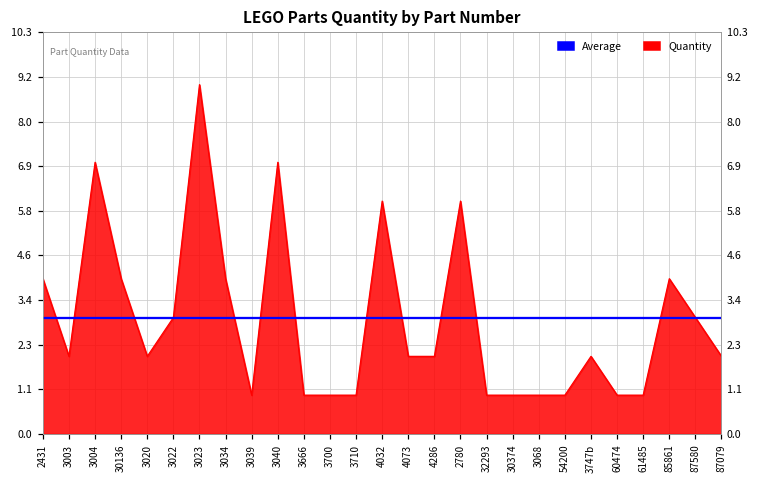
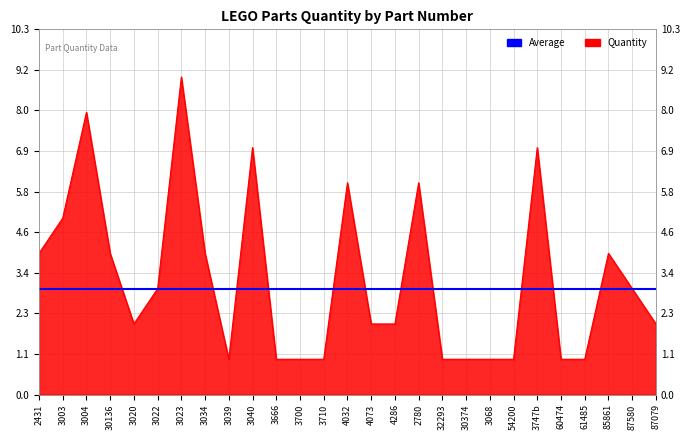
  {
    "Quantity": {
      "2431": 4,
-     "3003": 2,
-     "3004": 7,
+     "3003": 5,
+     "3004": 8,
      "30136": 4,
      "3020": 2,
      "3023": 9,
      "3034": 4,
      "3039": 1,
      "3040": 7,
      "3666": 1,
      "3700": 1,
      "3710": 1,
      "4032": 6,
      "4073": 2,
      "4286": 2,
      "2780": 6,
      "32293": 1,
      "30374": 1,
      "3068": 1,
      "54200": 1,
-     "3747b": 2,
+     "3747b": 7,
      "60474": 1,
      "61485": 1,
      "85861": 4,
      "87079": 2
    },
    "Average": {
      "2431": 3,
      "3003": 3,
      "3004": 3,
      "30136": 3,
      "3020": 3,
      "3023": 3,
      "3034": 3,
      "3039": 3,
      "3040": 3,
      "3666": 3,
      "3700": 3,
      "3710": 3,
      "4032": 3,
      "4073": 3,
      "4286": 3,
      "2780": 3,
      "32293": 3,
      "30374": 3,
      "3068": 3,
      "54200": 3,
      "3747b": 3,
      "60474": 3,
      "61485": 3,
      "85861": 3,
      "87079": 3
    }
  }
